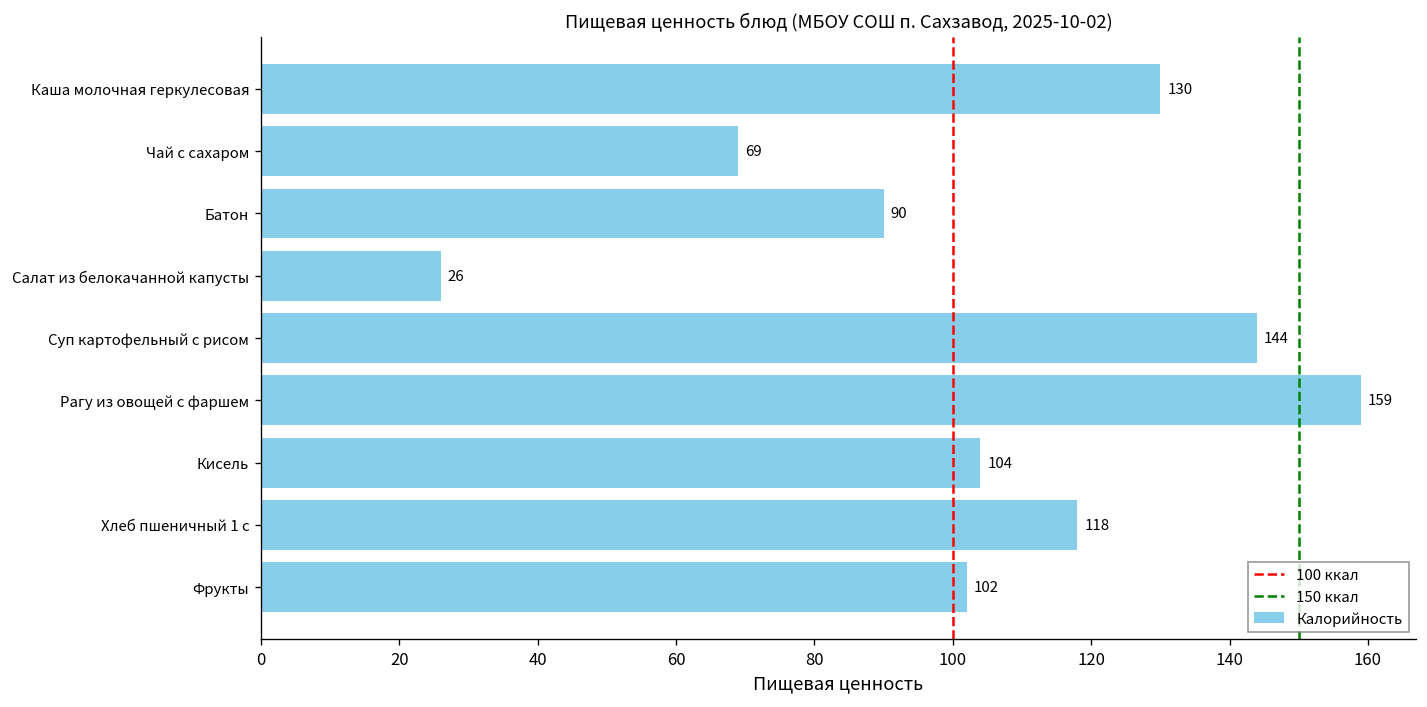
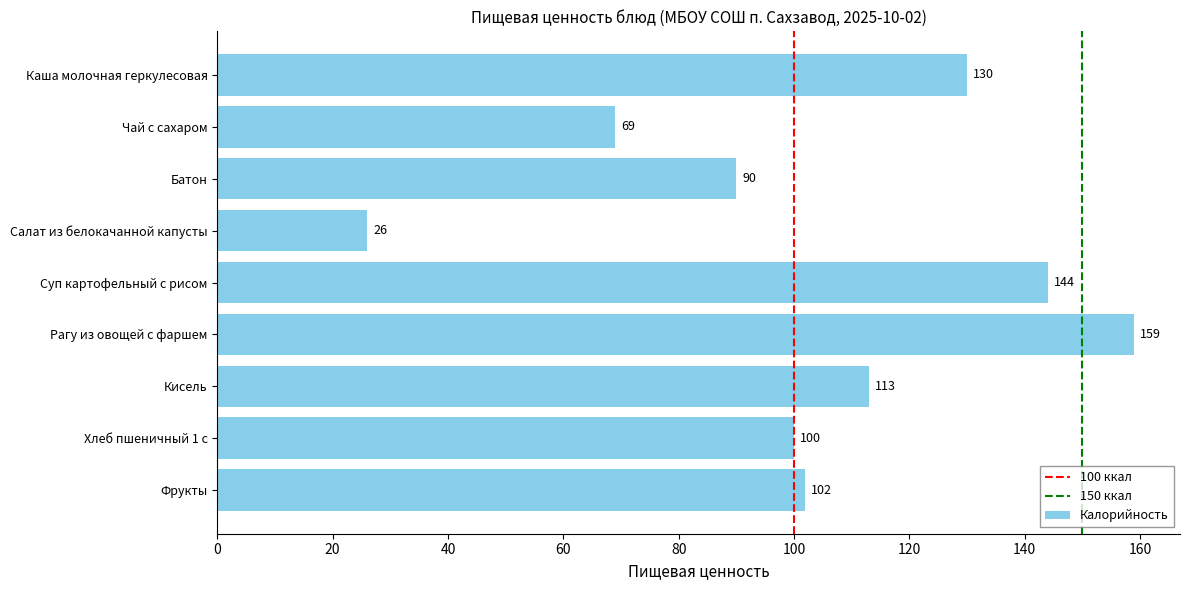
  {
    "Каша молочная геркулесовая": 130,
    "Чай с сахаром": 69,
    "Батон": 90,
    "Салат из белокачанной капусты": 26,
    "Суп картофельный с рисом": 144,
    "Рагу из овощей с фаршем": 159,
-   "Кисель": 104,
-   "Хлеб пшеничный 1 с": 118,
+   "Кисель": 113,
+   "Хлеб пшеничный 1 с": 100,
    "Фрукты": 102
  }
